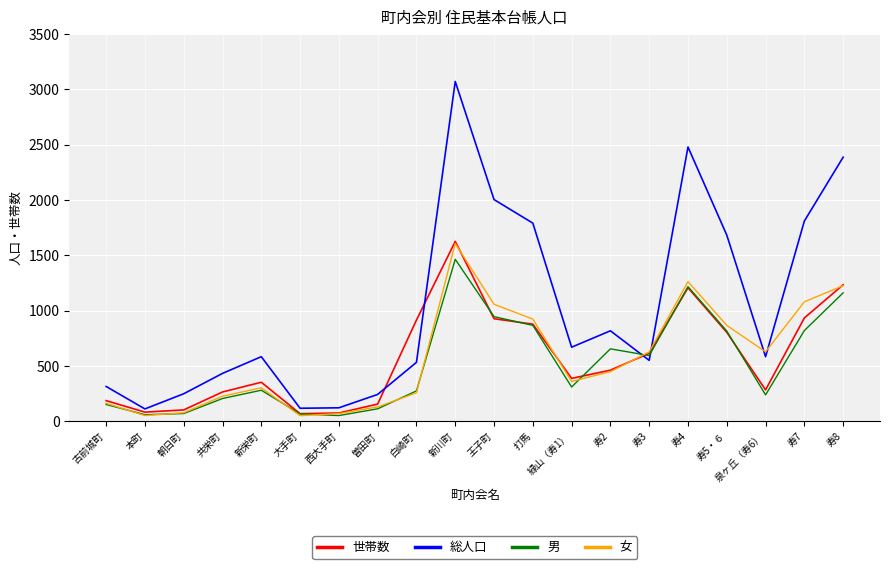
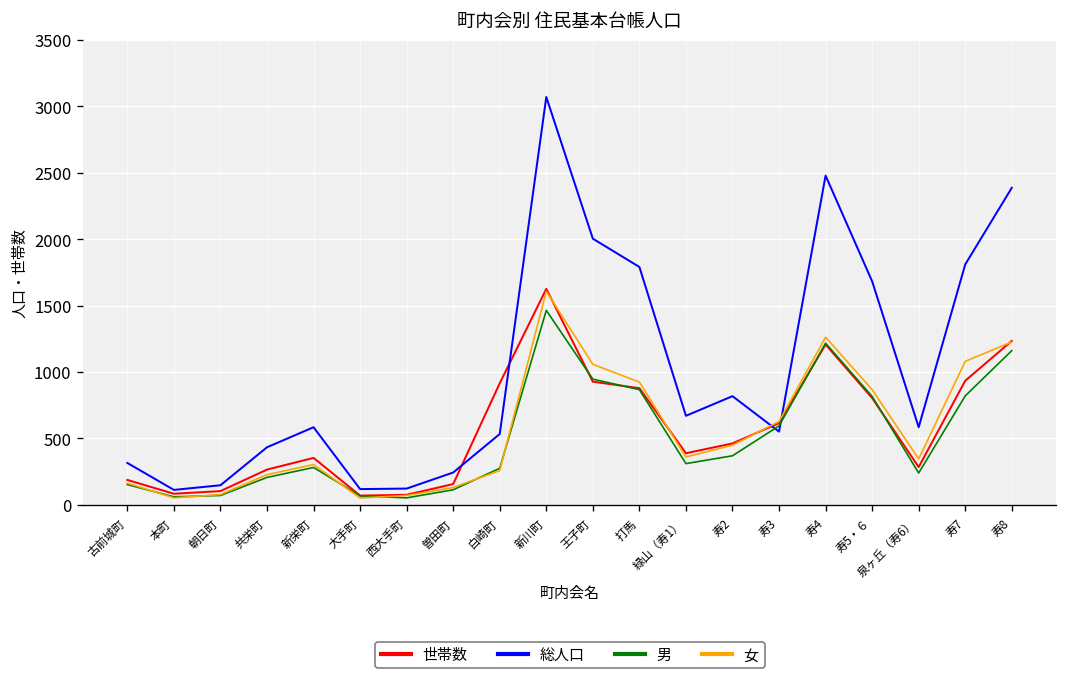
  {
    "世帯数": {
      "古前城町": 190,
      "本町": 80,
      "朝日町": 100,
      "共栄町": 270,
      "新栄町": 350,
      "曽田町": 160,
      "白崎町": 920,
      "緑山（寿1）": 390,
      "泉ヶ丘（寿6）": 280,
      "寿7": 930
    },
    "総人口": {
      "古前城町": 320,
      "本町": 110,
-     "朝日町": 250,
+     "朝日町": 150,
      "共栄町": 430,
      "新栄町": 580,
      "大手町": 120,
      "西大手町": 120,
      "曽田町": 240,
      "白崎町": 530,
      "新川町": 3070,
      "王子町": 2000,
      "打馬": 1790,
      "緑山（寿1）": 670,
      "寿2": 820,
      "寿3": 550,
      "寿4": 2480,
      "寿5・６": 1680,
      "泉ヶ丘（寿6）": 580,
      "寿7": 1810,
      "寿8": 2390
    },
    "男": {
      "新川町": 1460,
      "緑山（寿1）": 310,
-     "寿2": 660,
+     "寿2": 370,
      "泉ヶ丘（寿6）": 240,
      "寿7": 820,
      "寿8": 1160
    },
    "女": {
      "王子町": 1060,
      "打馬": 920,
      "緑山（寿1）": 360,
      "寿4": 1260,
      "寿5・６": 870,
-     "泉ヶ丘（寿6）": 630,
+     "泉ヶ丘（寿6）": 350,
      "寿7": 1080
    }
  }
